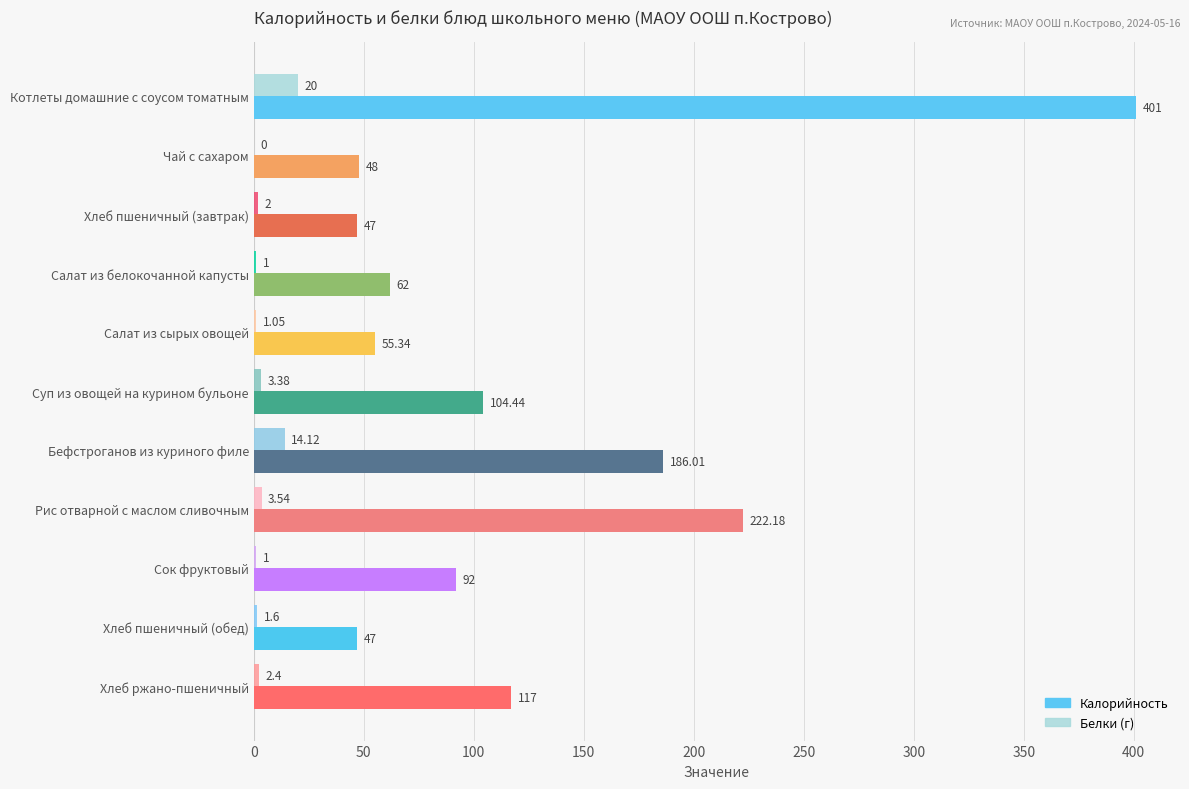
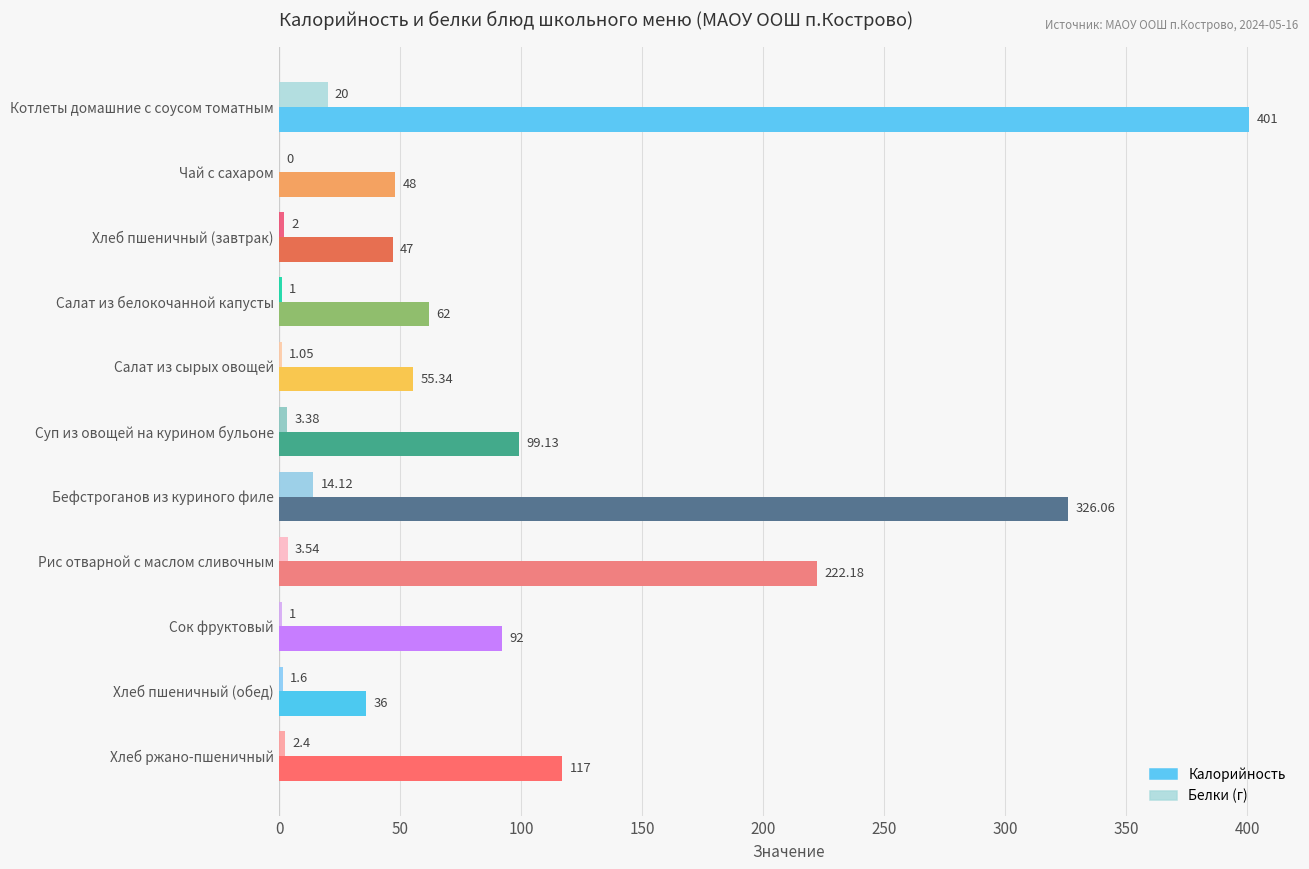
  {
    "Калорийность": {
      "Котлеты домашние с соусом томатным": 401,
      "Чай с сахаром": 48,
      "Хлеб пшеничный (завтрак)": 47,
      "Салат из белокочанной капусты": 62,
      "Салат из сырых овощей": 55.34,
-     "Суп из овощей на курином бульоне": 104.44,
-     "Бефстроганов из куриного филе": 186.01,
+     "Суп из овощей на курином бульоне": 99.13,
+     "Бефстроганов из куриного филе": 326.06,
      "Рис отварной с маслом сливочным": 222.18,
      "Сок фруктовый": 92,
-     "Хлеб пшеничный (обед)": 47,
+     "Хлеб пшеничный (обед)": 36,
      "Хлеб ржано-пшеничный": 117
    }
  }
